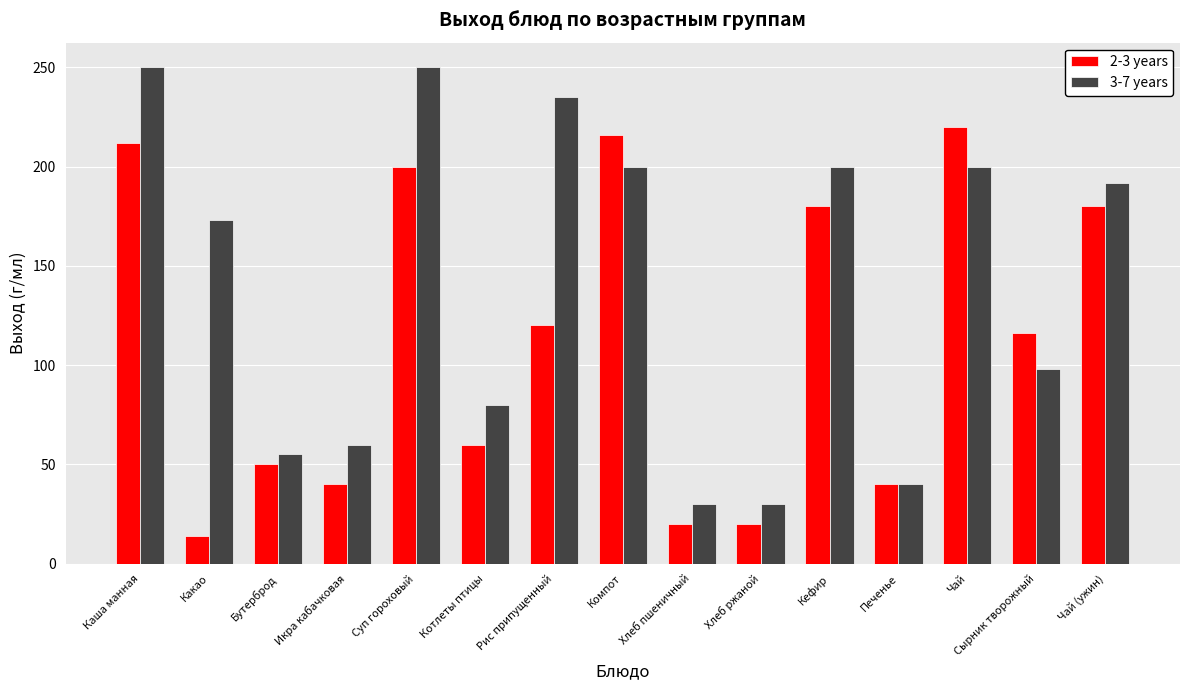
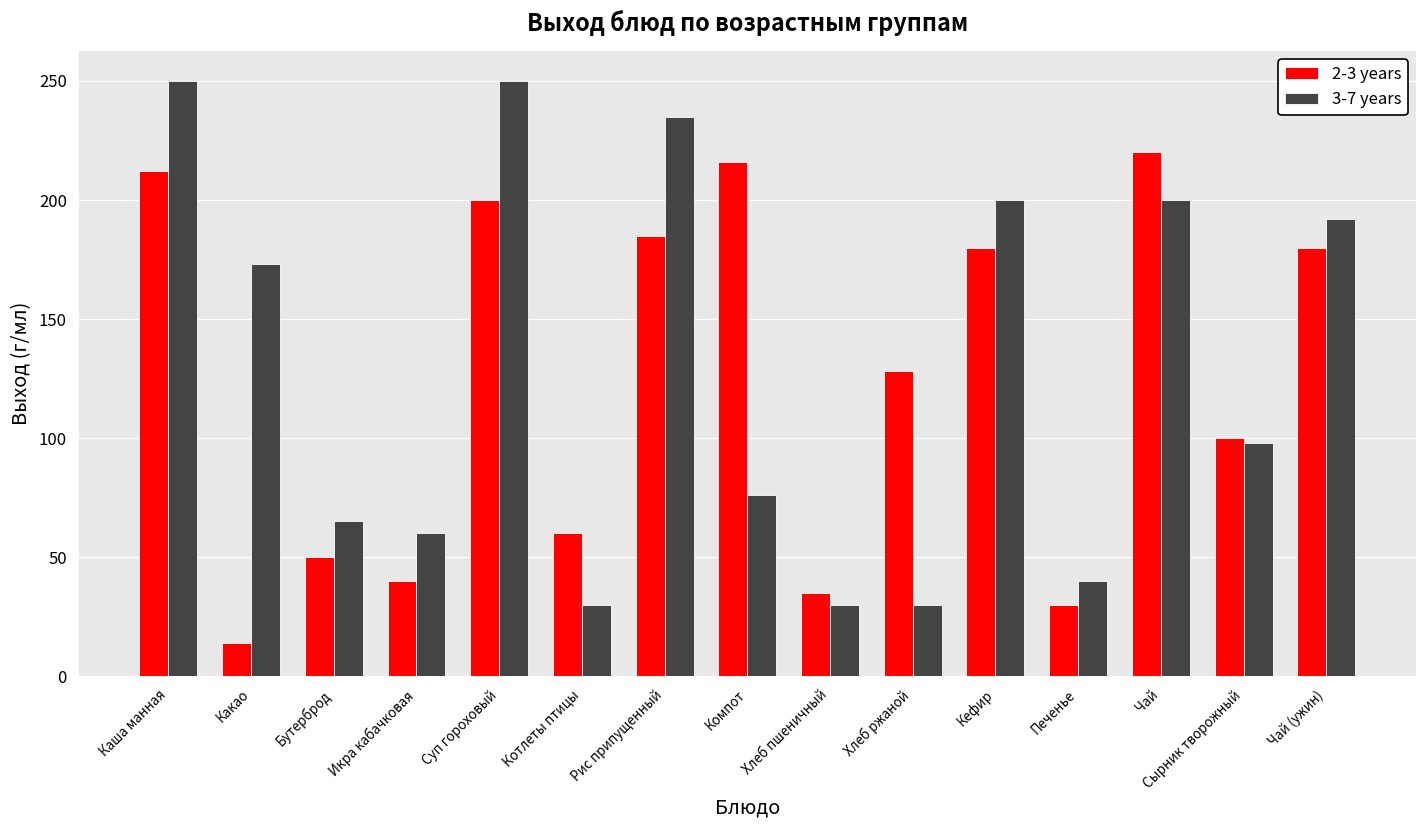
  {
    "2-3 years": {
      "Каша манная": 212,
      "Какао": 14,
      "Бутерброд": 50,
      "Икра кабачковая": 40,
      "Суп гороховый": 200,
      "Котлеты птицы": 60,
-     "Рис припущенный": 120,
+     "Рис припущенный": 185,
      "Компот": 216,
-     "Хлеб пшеничный": 20,
-     "Хлеб ржаной": 20,
+     "Хлеб пшеничный": 35,
+     "Хлеб ржаной": 128,
      "Кефир": 180,
-     "Печенье": 40,
+     "Печенье": 30,
      "Чай": 220,
-     "Сырник творожный": 116,
+     "Сырник творожный": 100,
      "Чай (ужин)": 180
    },
    "3-7 years": {
      "Каша манная": 250,
      "Какао": 173,
-     "Бутерброд": 55,
+     "Бутерброд": 65,
      "Икра кабачковая": 60,
      "Суп гороховый": 250,
-     "Котлеты птицы": 80,
+     "Котлеты птицы": 30,
      "Рис припущенный": 235,
-     "Компот": 200,
+     "Компот": 76,
      "Хлеб пшеничный": 30,
      "Хлеб ржаной": 30,
      "Кефир": 200,
      "Печенье": 40,
      "Чай": 200,
      "Сырник творожный": 98,
      "Чай (ужин)": 192
    }
  }
